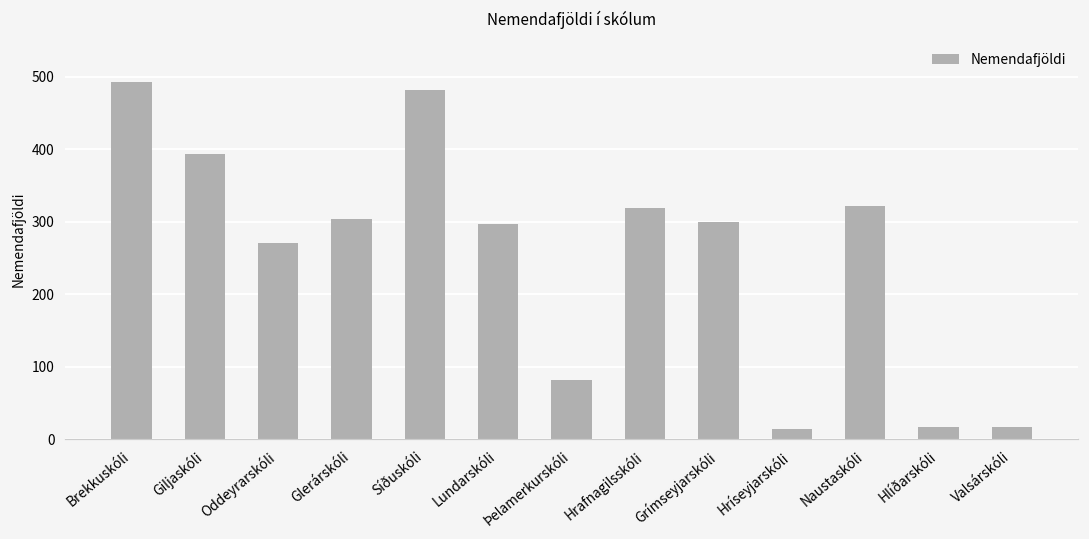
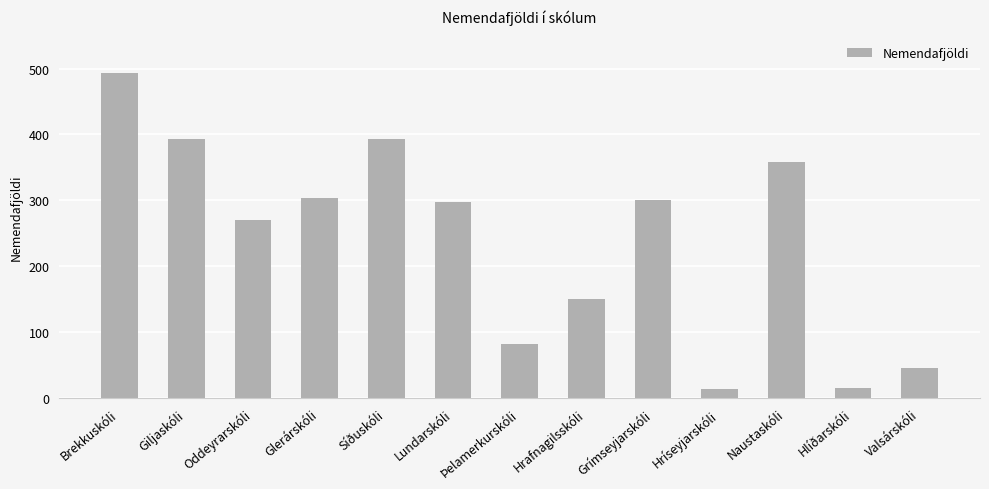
  {
    "Brekkuskóli": 490,
    "Giljaskóli": 390,
    "Oddeyrarskóli": 270,
    "Glerárskóli": 300,
-   "Síðuskóli": 480,
+   "Síðuskóli": 390,
    "Lundarskóli": 300,
    "Þelamerkurskóli": 80,
-   "Hrafnagilsskóli": 320,
+   "Hrafnagilsskóli": 150,
    "Grímseyjarskóli": 300,
    "Hríseyjarskóli": 10,
-   "Naustaskóli": 320,
+   "Naustaskóli": 360,
    "Hlíðarskóli": 20,
-   "Valsárskóli": 20
+   "Valsárskóli": 50
  }
